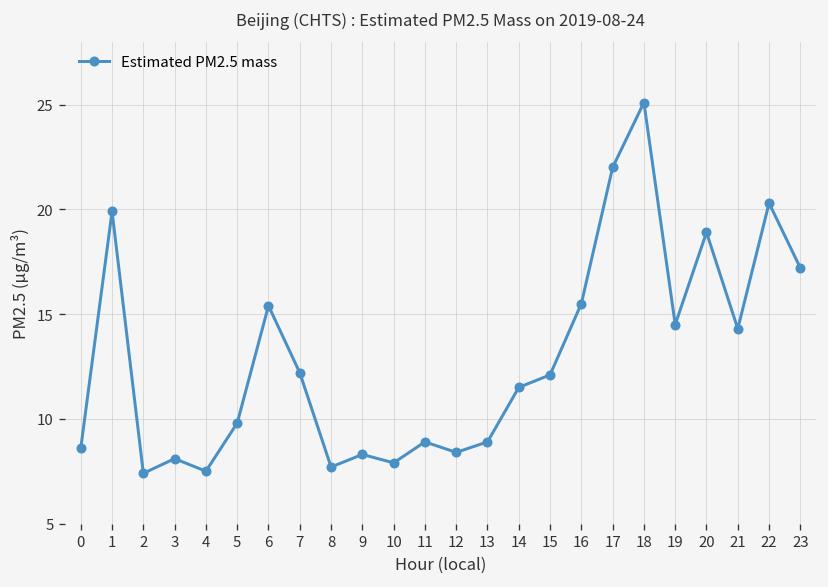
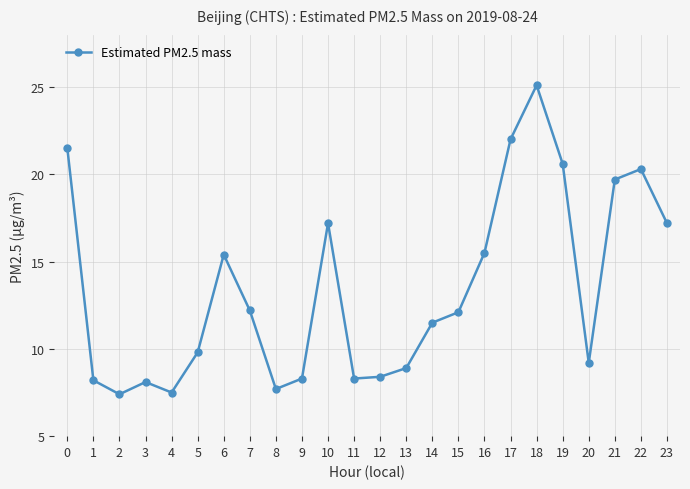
  {
-   "0": 8.6,
-   "1": 19.9,
+   "0": 21.5,
+   "1": 8.2,
    "2": 7.4,
    "3": 8.1,
    "4": 7.5,
    "5": 9.8,
    "6": 15.4,
    "7": 12.2,
    "8": 7.7,
    "9": 8.3,
-   "10": 7.9,
-   "11": 8.9,
+   "10": 17.2,
+   "11": 8.3,
    "12": 8.4,
    "13": 8.9,
    "14": 11.5,
    "15": 12.1,
    "16": 15.5,
    "17": 22.0,
    "18": 25.1,
-   "19": 14.5,
-   "20": 18.9,
-   "21": 14.3,
+   "19": 20.6,
+   "20": 9.2,
+   "21": 19.7,
    "22": 20.3,
    "23": 17.2
  }
